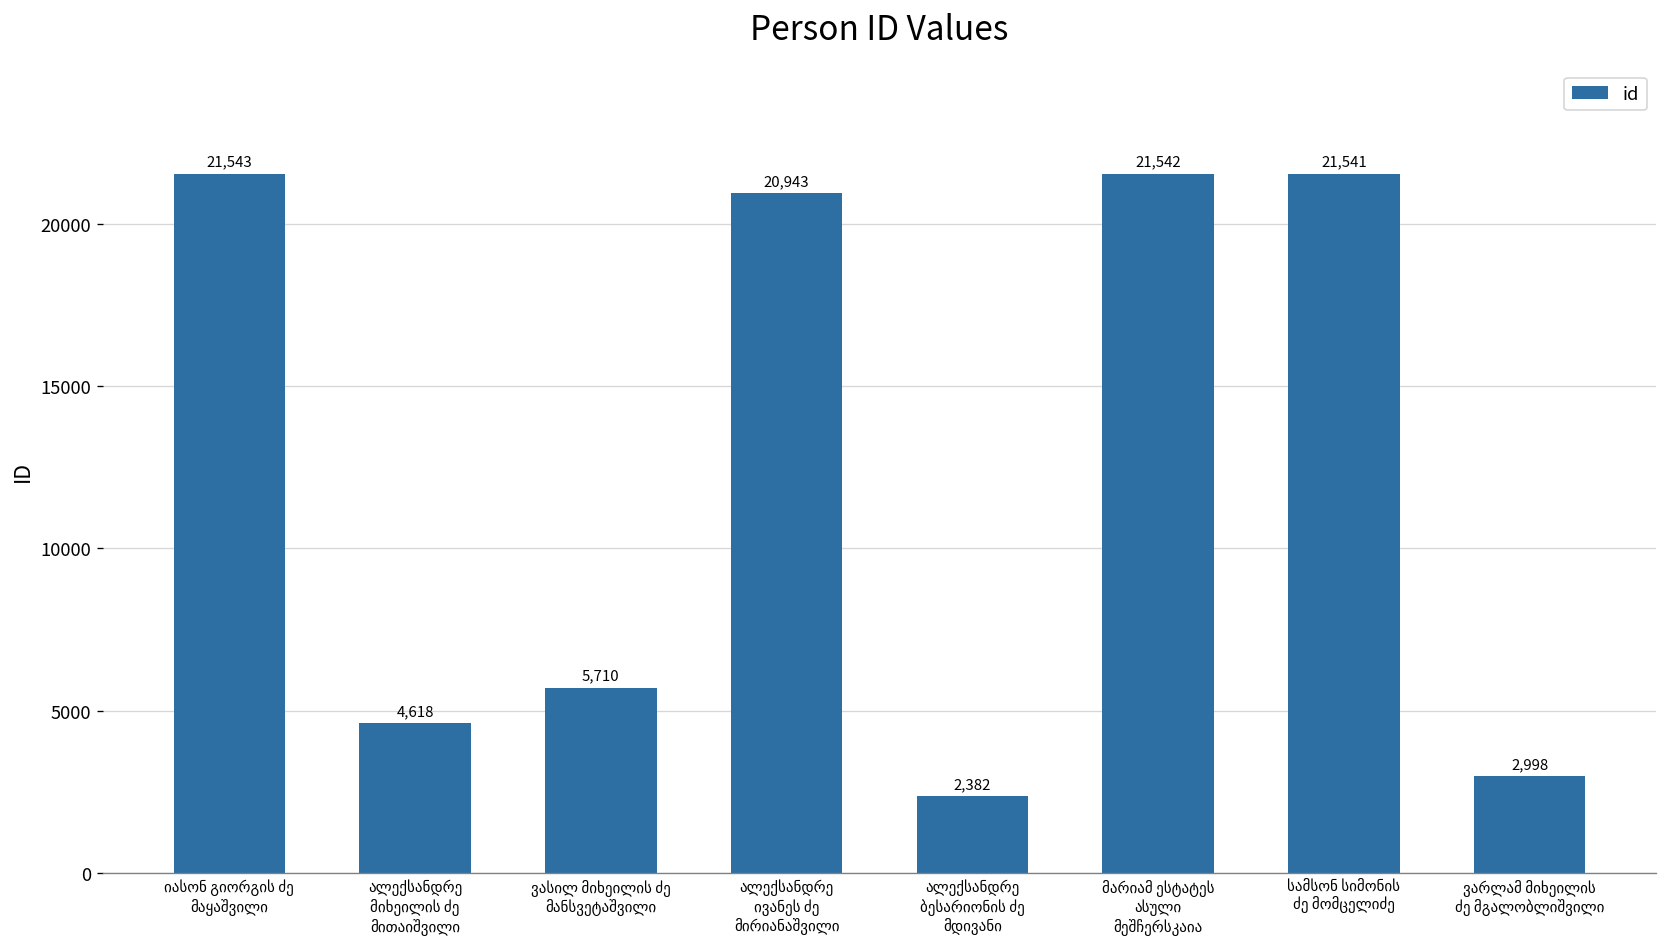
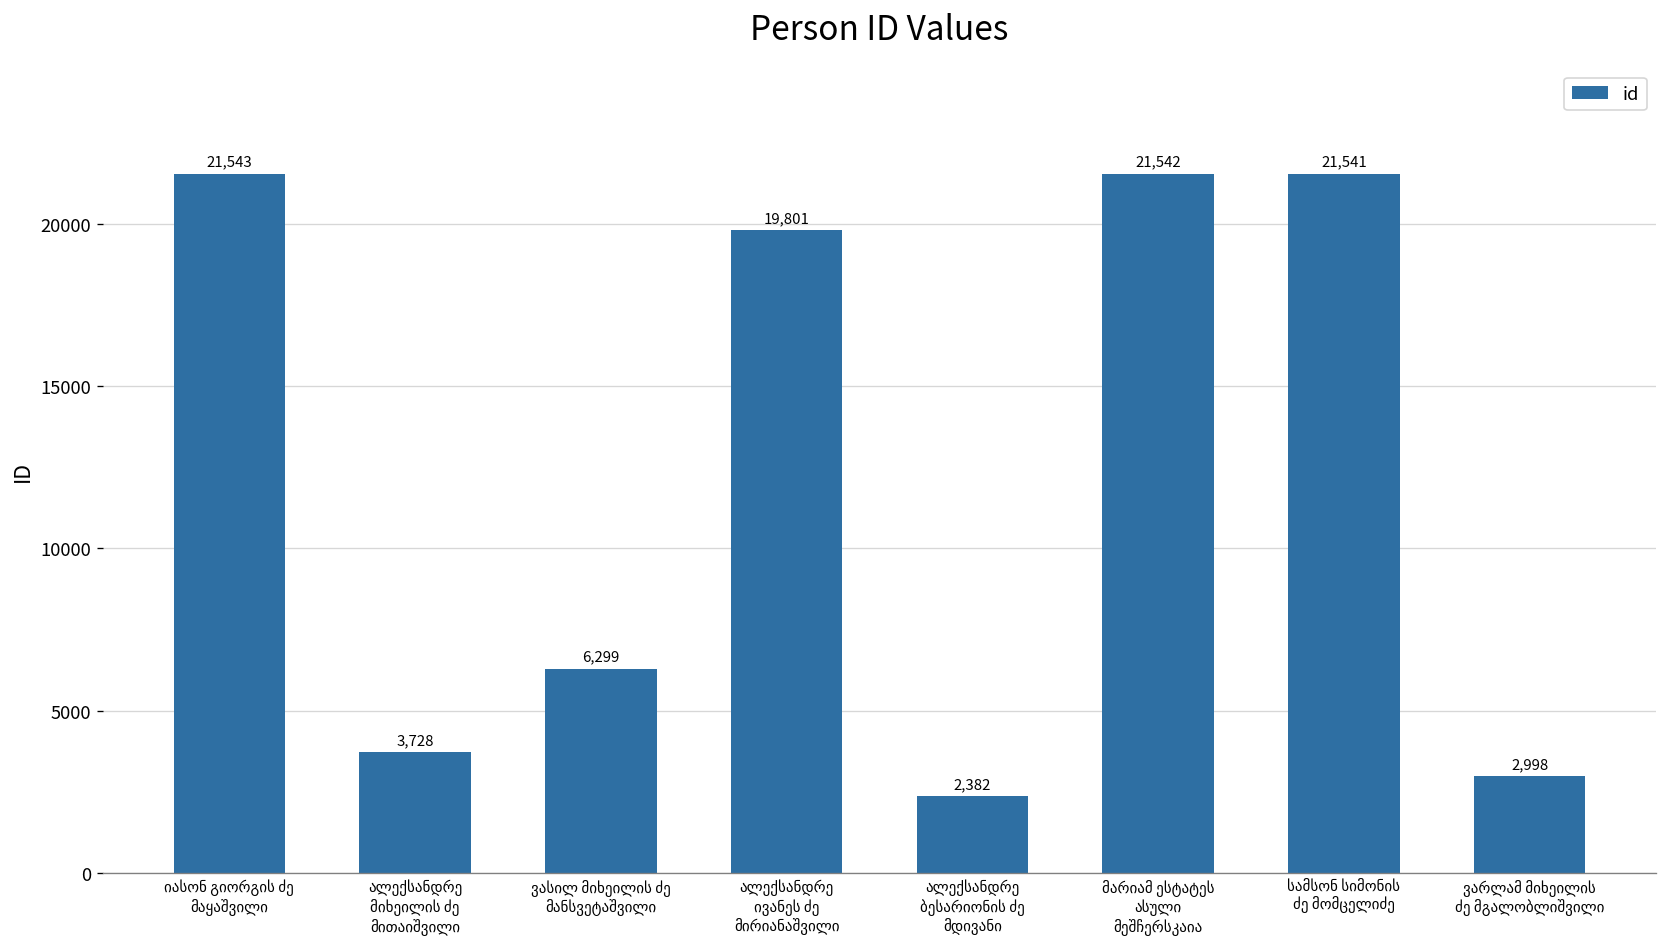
  {
    "იასონ გიორგის ძე მაყაშვილი": "21,543",
-   "ალექსანდრე მიხეილის ძე მითაიშვილი": "4,618",
-   "ვასილ მიხეილის ძე მანსვეტაშვილი": "5,710",
-   "ალექსანდრე ივანეს ძე მირიანაშვილი": "20,943",
+   "ალექსანდრე მიხეილის ძე მითაიშვილი": "3,728",
+   "ვასილ მიხეილის ძე მანსვეტაშვილი": "6,299",
+   "ალექსანდრე ივანეს ძე მირიანაშვილი": "19,801",
    "ალექსანდრე ბესარიონის ძე მდივანი": "2,382",
    "მარიამ ესტატეს ასული მეშჩერსკაია": "21,542",
    "სამსონ სიმონის ძე მომცელიძე": "21,541",
    "ვარლამ მიხეილის ძე მგალობლიშვილი": "2,998"
  }
